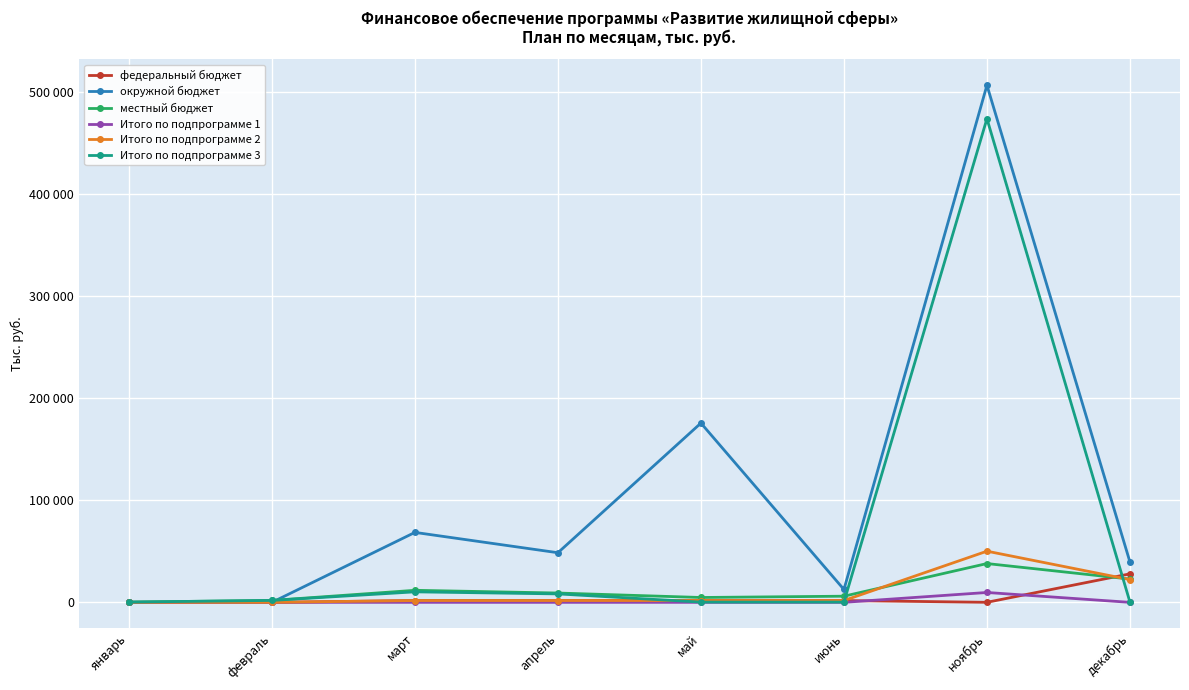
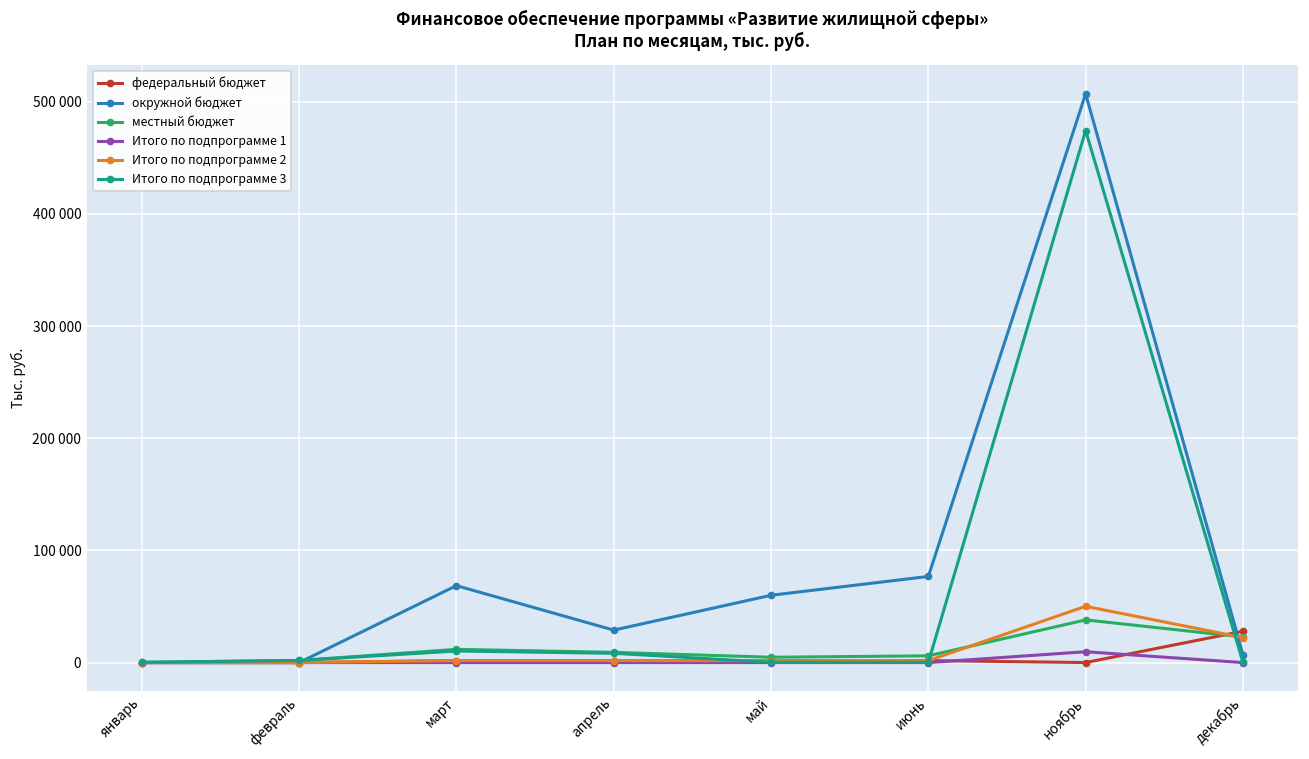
  {
    "федеральный бюджет": {
      "ноябрь": 0,
      "декабрь": 28000
    },
    "окружной бюджет": {
      "март": 69000,
-     "апрель": 49000,
-     "май": 176000,
-     "июнь": 13000,
+     "апрель": 29000,
+     "май": 60000,
+     "июнь": 77000,
      "ноябрь": 507000,
-     "декабрь": 40000
+     "декабрь": 7000
    },
    "Итого по подпрограмме 1": {
      "ноябрь": 10000
    },
    "Итого по подпрограмме 2": {
      "ноябрь": 50000
    }
  }
